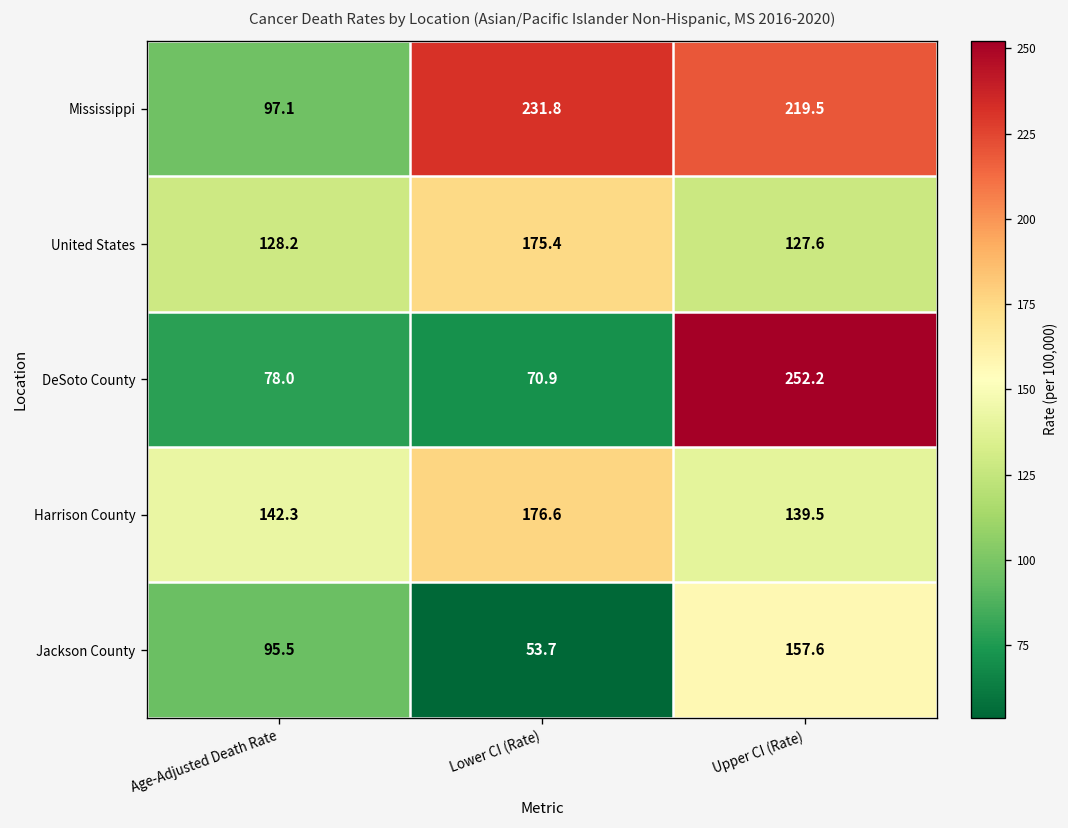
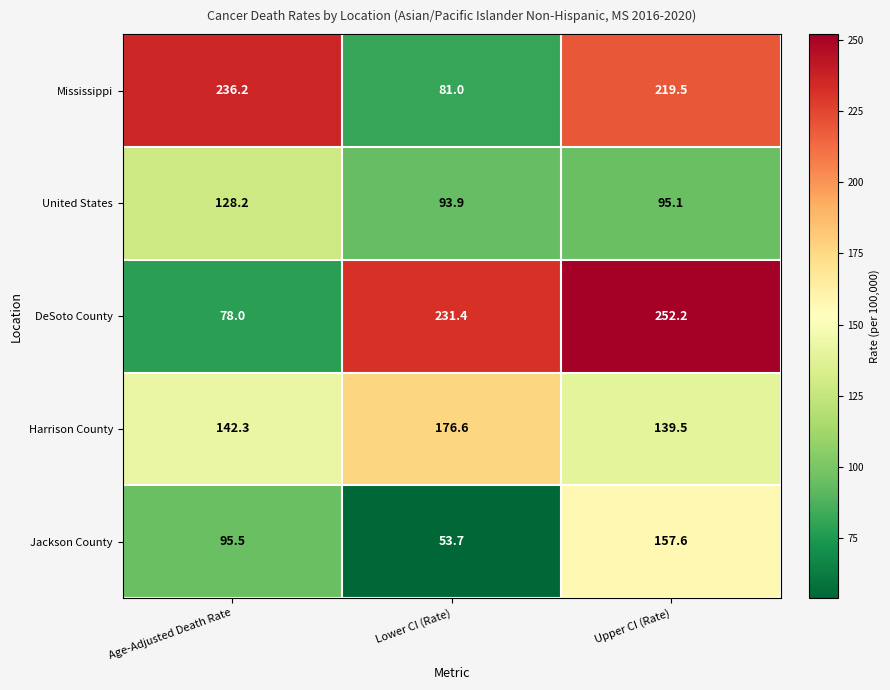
  {
    "Mississippi": {
-     "Age-Adjusted Death Rate": 97.1,
-     "Lower CI (Rate)": 231.8,
+     "Age-Adjusted Death Rate": 236.2,
+     "Lower CI (Rate)": 81.0,
      "Upper CI (Rate)": 219.5
    },
    "United States": {
      "Age-Adjusted Death Rate": 128.2,
-     "Lower CI (Rate)": 175.4,
-     "Upper CI (Rate)": 127.6
+     "Lower CI (Rate)": 93.9,
+     "Upper CI (Rate)": 95.1
    },
    "DeSoto County": {
      "Age-Adjusted Death Rate": 78.0,
-     "Lower CI (Rate)": 70.9,
+     "Lower CI (Rate)": 231.4,
      "Upper CI (Rate)": 252.2
    },
    "Harrison County": {
      "Age-Adjusted Death Rate": 142.3,
      "Lower CI (Rate)": 176.6,
      "Upper CI (Rate)": 139.5
    },
    "Jackson County": {
      "Age-Adjusted Death Rate": 95.5,
      "Lower CI (Rate)": 53.7,
      "Upper CI (Rate)": 157.6
    }
  }
